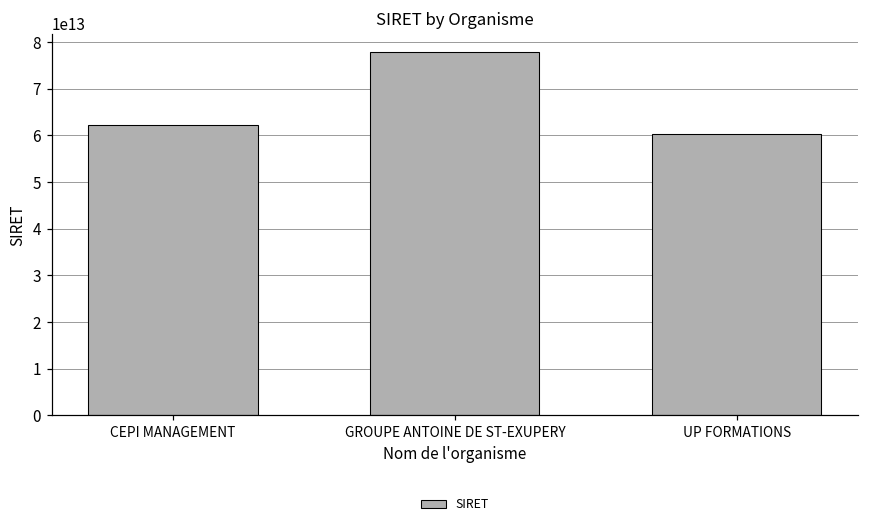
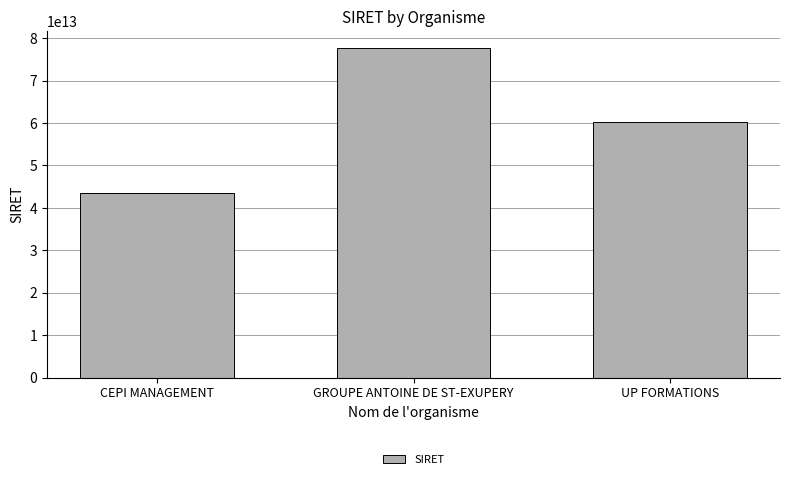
  {
-   "CEPI MANAGEMENT": 62000000000000,
+   "CEPI MANAGEMENT": 43000000000000,
    "GROUPE ANTOINE DE ST-EXUPERY": 78000000000000,
    "UP FORMATIONS": 60000000000000
  }
